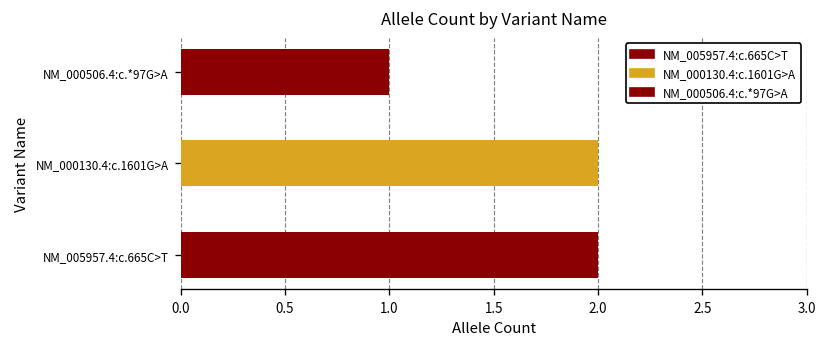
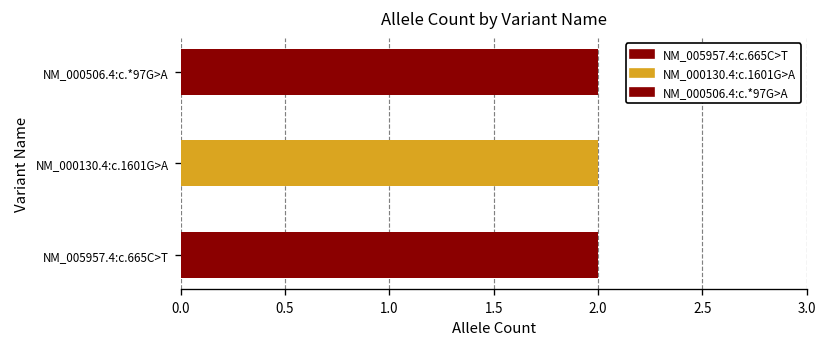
  {
-   "NM_000506.4:c.*97G>A": 1,
+   "NM_000506.4:c.*97G>A": 2,
    "NM_000130.4:c.1601G>A": 2,
    "NM_005957.4:c.665C>T": 2
  }
